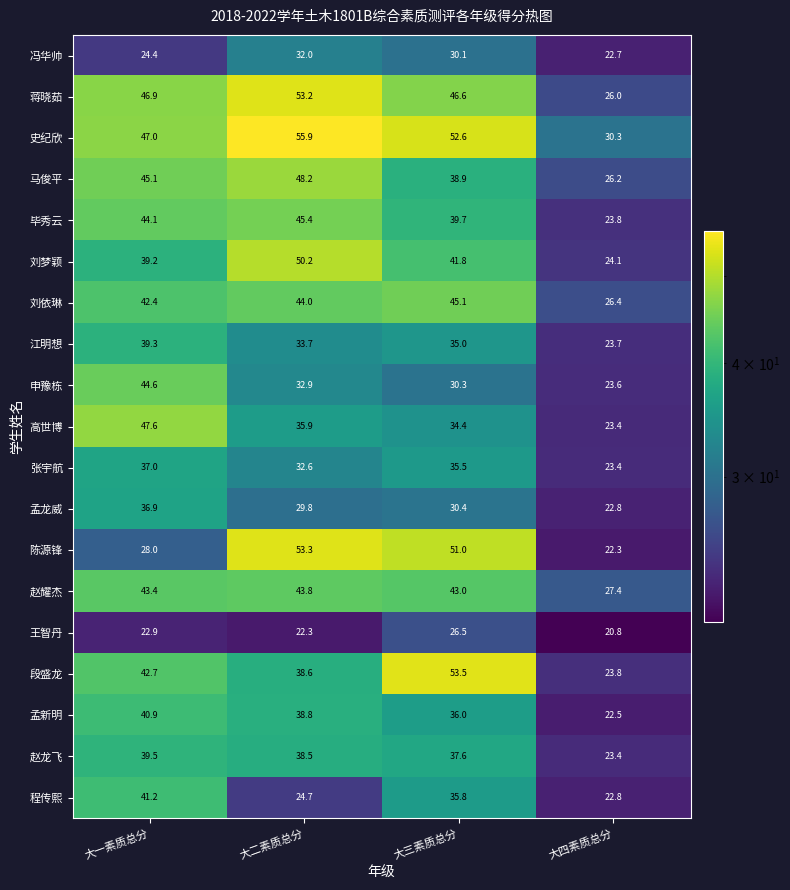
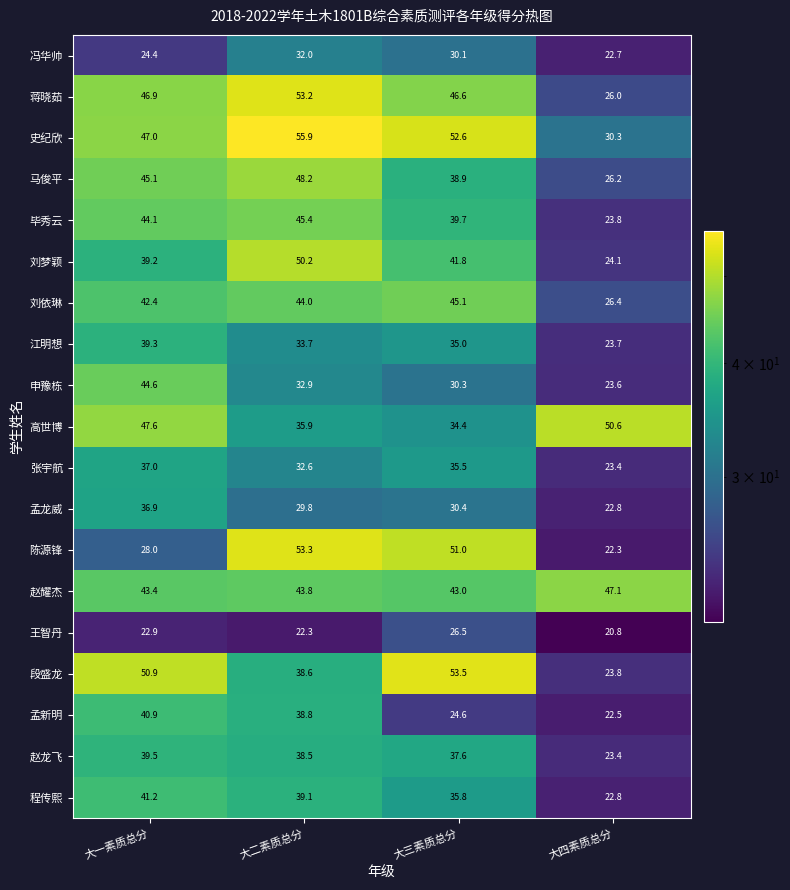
  {
    "冯华帅": {
      "大一素质总分": 24.4,
      "大二素质总分": 32.0,
      "大三素质总分": 30.1,
      "大四素质总分": 22.7
    },
    "蒋晓茹": {
      "大一素质总分": 46.9,
      "大二素质总分": 53.2,
      "大三素质总分": 46.6,
      "大四素质总分": 26.0
    },
    "史纪欣": {
      "大一素质总分": 47.0,
      "大二素质总分": 55.9,
      "大三素质总分": 52.6,
      "大四素质总分": 30.3
    },
    "马俊平": {
      "大一素质总分": 45.1,
      "大二素质总分": 48.2,
      "大三素质总分": 38.9,
      "大四素质总分": 26.2
    },
    "毕秀云": {
      "大一素质总分": 44.1,
      "大二素质总分": 45.4,
      "大三素质总分": 39.7,
      "大四素质总分": 23.8
    },
    "刘梦颖": {
      "大一素质总分": 39.2,
      "大二素质总分": 50.2,
      "大三素质总分": 41.8,
      "大四素质总分": 24.1
    },
    "刘依琳": {
      "大一素质总分": 42.4,
      "大二素质总分": 44.0,
      "大三素质总分": 45.1,
      "大四素质总分": 26.4
    },
    "江明想": {
      "大一素质总分": 39.3,
      "大二素质总分": 33.7,
      "大三素质总分": 35.0,
      "大四素质总分": 23.7
    },
    "申豫栋": {
      "大一素质总分": 44.6,
      "大二素质总分": 32.9,
      "大三素质总分": 30.3,
      "大四素质总分": 23.6
    },
    "高世博": {
      "大一素质总分": 47.6,
      "大二素质总分": 35.9,
      "大三素质总分": 34.4,
-     "大四素质总分": 23.4
+     "大四素质总分": 50.6
    },
    "张宇航": {
      "大一素质总分": 37.0,
      "大二素质总分": 32.6,
      "大三素质总分": 35.5,
      "大四素质总分": 23.4
    },
    "孟龙威": {
      "大一素质总分": 36.9,
      "大二素质总分": 29.8,
      "大三素质总分": 30.4,
      "大四素质总分": 22.8
    },
    "陈源锋": {
      "大一素质总分": 28.0,
      "大二素质总分": 53.3,
      "大三素质总分": 51.0,
      "大四素质总分": 22.3
    },
    "赵耀杰": {
      "大一素质总分": 43.4,
      "大二素质总分": 43.8,
      "大三素质总分": 43.0,
-     "大四素质总分": 27.4
+     "大四素质总分": 47.1
    },
    "王智丹": {
      "大一素质总分": 22.9,
      "大二素质总分": 22.3,
      "大三素质总分": 26.5,
      "大四素质总分": 20.8
    },
    "段盛龙": {
-     "大一素质总分": 42.7,
+     "大一素质总分": 50.9,
      "大二素质总分": 38.6,
      "大三素质总分": 53.5,
      "大四素质总分": 23.8
    },
    "孟新明": {
      "大一素质总分": 40.9,
      "大二素质总分": 38.8,
-     "大三素质总分": 36.0,
+     "大三素质总分": 24.6,
      "大四素质总分": 22.5
    },
    "赵龙飞": {
      "大一素质总分": 39.5,
      "大二素质总分": 38.5,
      "大三素质总分": 37.6,
      "大四素质总分": 23.4
    },
    "程传熙": {
      "大一素质总分": 41.2,
-     "大二素质总分": 24.7,
+     "大二素质总分": 39.1,
      "大三素质总分": 35.8,
      "大四素质总分": 22.8
    }
  }
